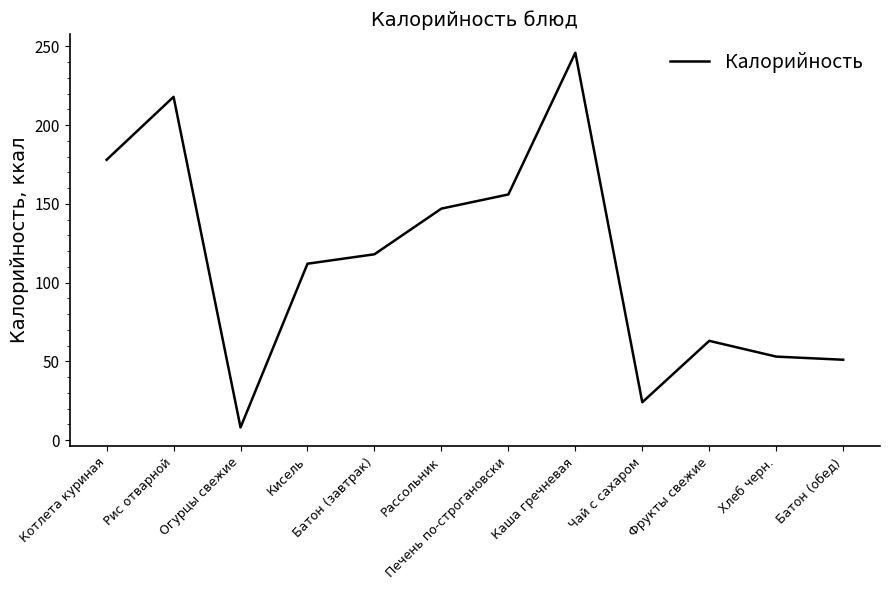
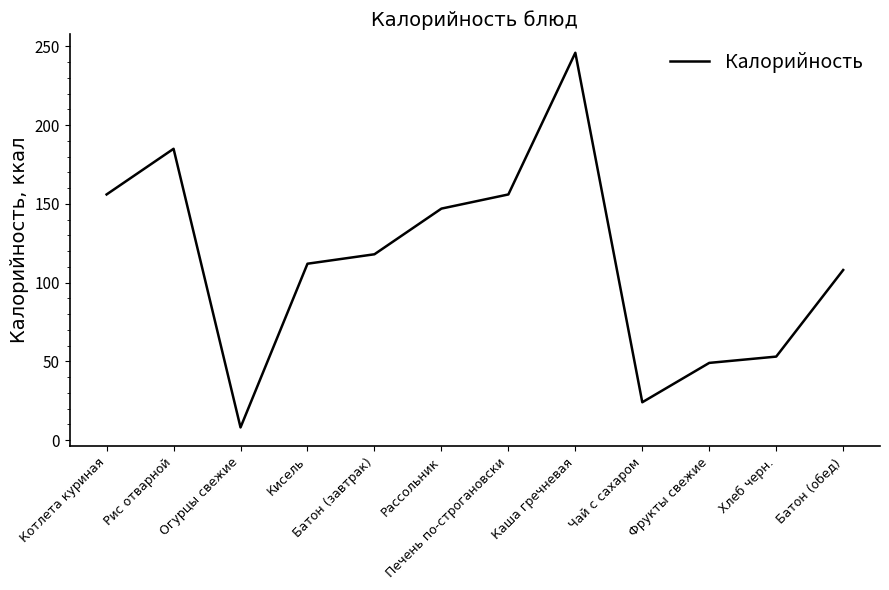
  {
-   "Котлета куриная": 178,
-   "Рис отварной": 218,
+   "Котлета куриная": 156,
+   "Рис отварной": 185,
    "Огурцы свежие": 8,
    "Кисель": 112,
    "Батон (завтрак)": 118,
    "Рассольник": 147,
    "Печень по-строгановски": 156,
    "Каша гречневая": 246,
    "Чай с сахаром": 24,
-   "Фрукты свежие": 63,
+   "Фрукты свежие": 49,
    "Хлеб черн.": 53,
-   "Батон (обед)": 51
+   "Батон (обед)": 108
  }
